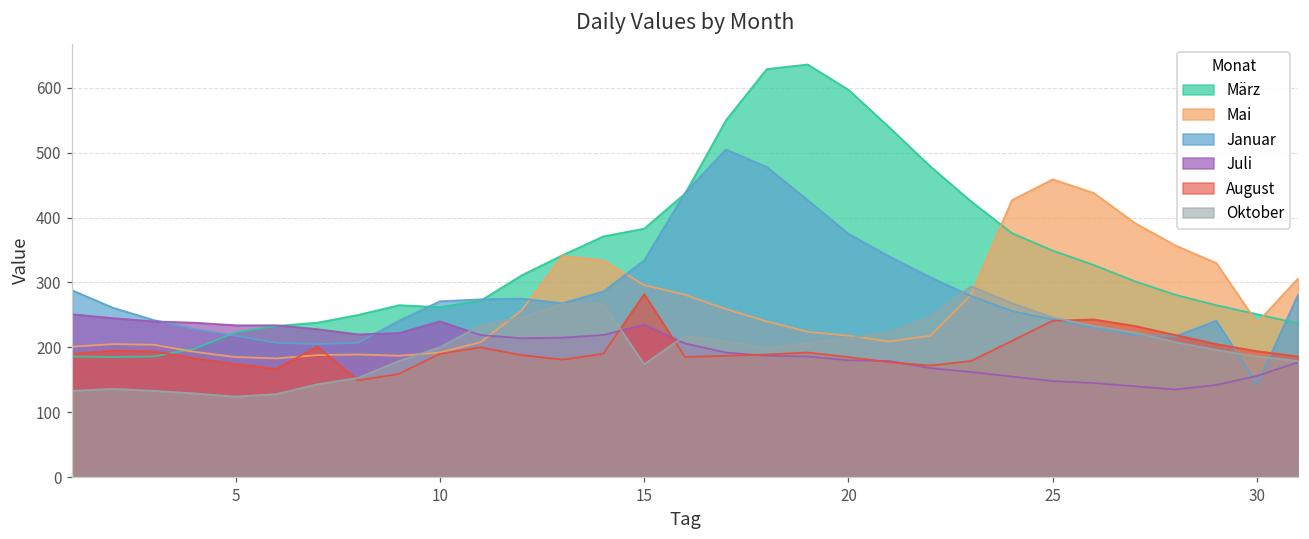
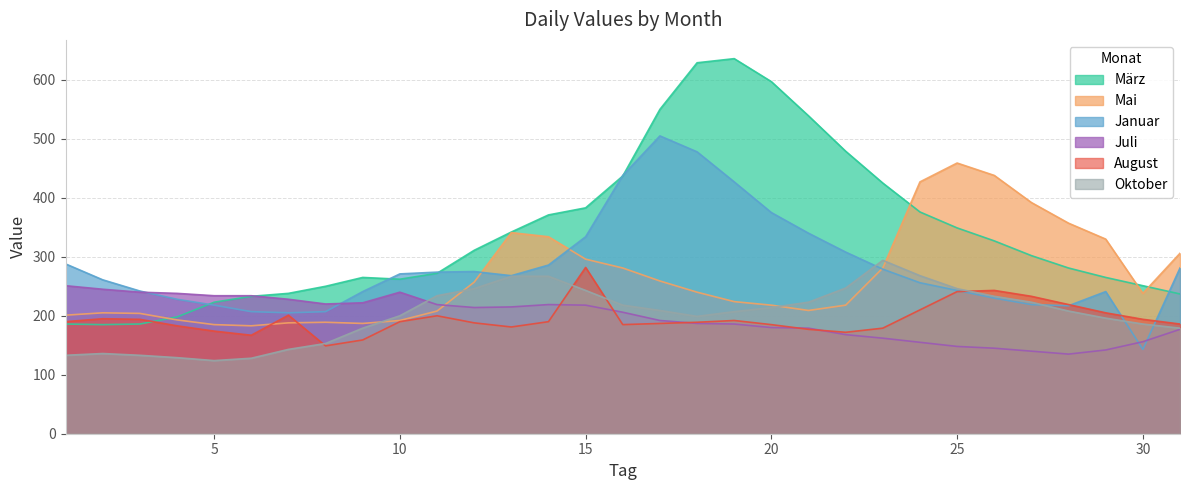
  {
    "März": {
      "5": 220,
      "10": 260,
      "15": 380,
      "20": 600,
      "25": 350,
      "30": 250
    },
    "Mai": {
      "5": 190,
      "15": 300,
      "25": 460,
      "30": 240
    },
    "Januar": {
      "5": 220,
      "10": 270,
      "15": 330,
      "20": 380,
      "30": 140
    },
    "Juli": {
      "5": 230,
      "10": 240,
-     "15": 240,
+     "15": 220,
      "20": 180,
      "25": 150,
      "30": 160
    },
    "August": {
      "5": 170,
      "15": 280,
      "20": 190,
      "30": 190
    },
    "Oktober": {
      "5": 120,
      "10": 200,
-     "15": 170,
+     "15": 240,
      "30": 190
    }
  }
